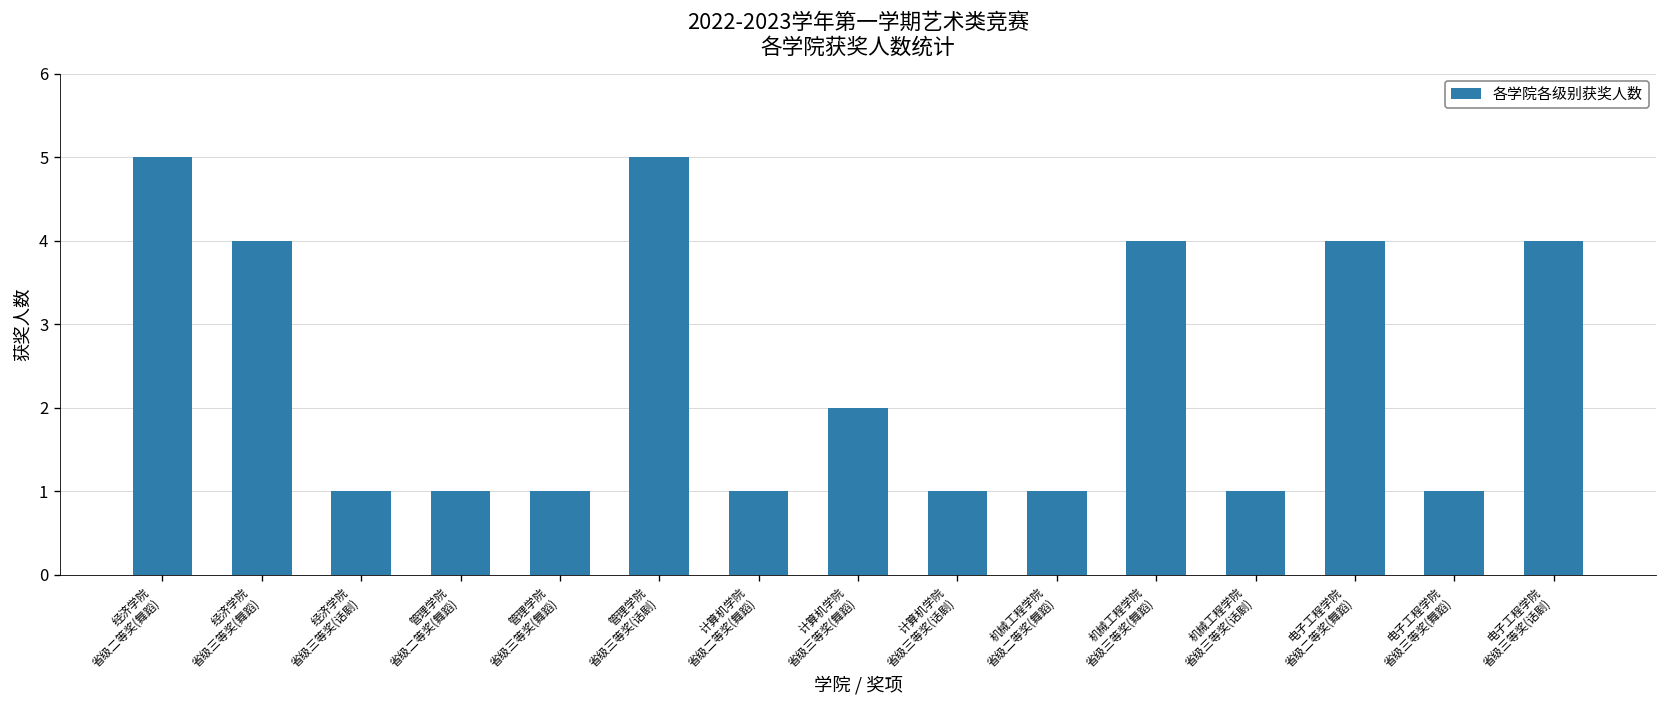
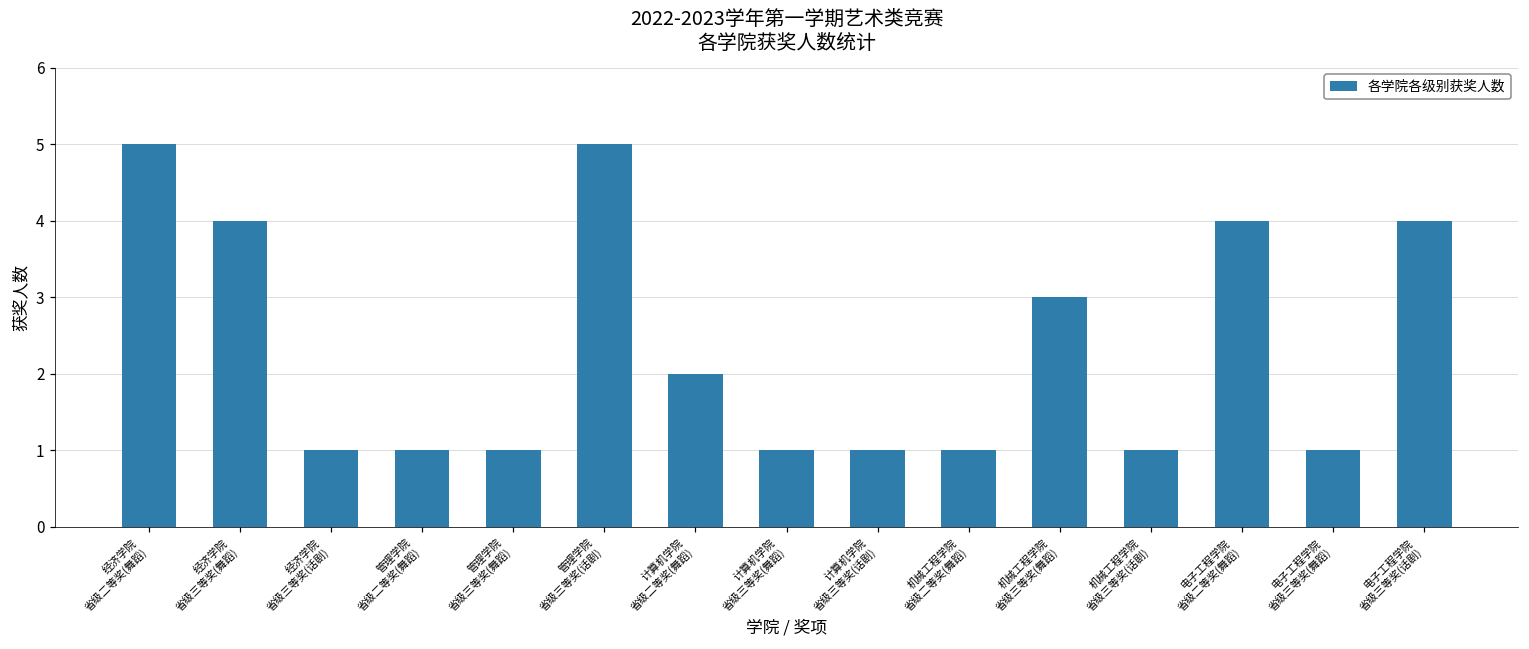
  {
    "经济学院 省级二等奖(舞蹈)": 5,
    "经济学院 省级三等奖(舞蹈)": 4,
    "经济学院 省级三等奖(话剧)": 1,
    "管理学院 省级二等奖(舞蹈)": 1,
    "管理学院 省级三等奖(舞蹈)": 1,
    "管理学院 省级三等奖(话剧)": 5,
-   "计算机学院 省级二等奖(舞蹈)": 1,
-   "计算机学院 省级三等奖(舞蹈)": 2,
+   "计算机学院 省级二等奖(舞蹈)": 2,
+   "计算机学院 省级三等奖(舞蹈)": 1,
    "计算机学院 省级三等奖(话剧)": 1,
    "机械工程学院 省级二等奖(舞蹈)": 1,
-   "机械工程学院 省级三等奖(舞蹈)": 4,
+   "机械工程学院 省级三等奖(舞蹈)": 3,
    "机械工程学院 省级三等奖(话剧)": 1,
    "电子工程学院 省级二等奖(舞蹈)": 4,
    "电子工程学院 省级三等奖(舞蹈)": 1,
    "电子工程学院 省级三等奖(话剧)": 4
  }
